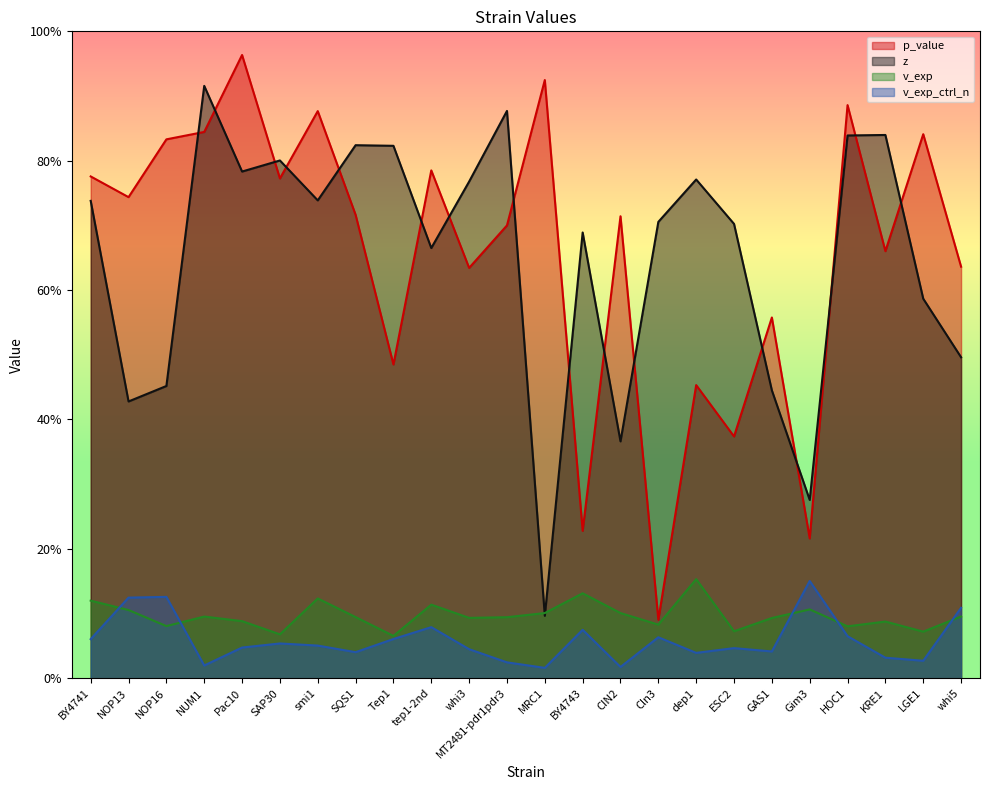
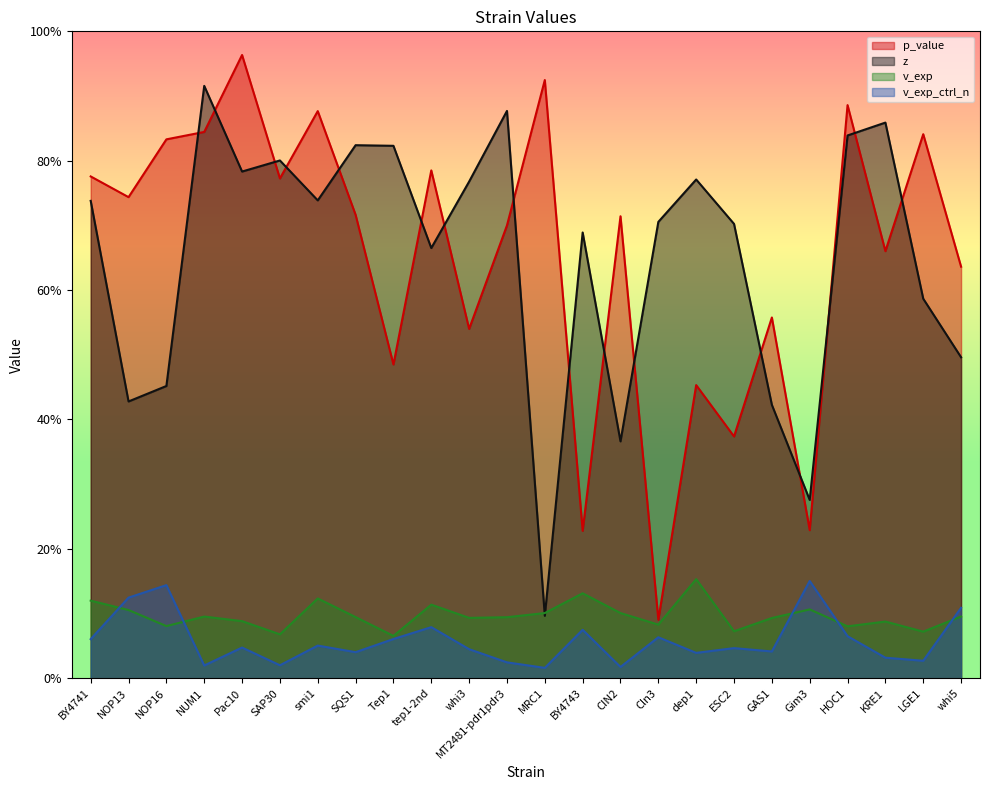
  {
    "p_value": {
      "BY4741": "78%",
      "NOP13": "74%",
      "NOP16": "83%",
      "NUM1": "84%",
      "Pac10": "96%",
      "SAP30": "77%",
      "smi1": "88%",
      "SQS1": "72%",
      "Tep1": "49%",
      "tep1-2nd": "79%",
-     "whi3": "63%",
+     "whi3": "54%",
      "MT2481-pdr1pdr3": "70%",
      "MRC1": "92%",
      "BY4743": "23%",
      "CIN2": "71%",
      "Cln3": "9%",
      "dep1": "45%",
      "ESC2": "37%",
      "GAS1": "56%",
-     "Gim3": "22%",
+     "Gim3": "23%",
      "HOC1": "89%",
      "KRE1": "66%",
      "LGE1": "84%",
      "whi5": "64%"
    },
    "z": {
      "BY4741": "74%",
      "NOP13": "43%",
      "NOP16": "45%",
      "NUM1": "92%",
      "Pac10": "78%",
      "SAP30": "80%",
      "smi1": "74%",
      "SQS1": "82%",
      "Tep1": "82%",
      "tep1-2nd": "67%",
      "whi3": "77%",
      "MT2481-pdr1pdr3": "88%",
      "MRC1": "10%",
      "BY4743": "69%",
      "CIN2": "37%",
      "Cln3": "71%",
      "dep1": "77%",
      "ESC2": "70%",
-     "GAS1": "45%",
+     "GAS1": "42%",
      "Gim3": "28%",
      "HOC1": "84%",
-     "KRE1": "84%",
+     "KRE1": "86%",
      "LGE1": "59%",
      "whi5": "50%"
    },
    "v_exp": {
      "BY4741": "12%",
      "NOP13": "11%",
      "NOP16": "8%",
      "NUM1": "10%",
      "Pac10": "9%",
      "SAP30": "7%",
      "smi1": "12%",
      "SQS1": "9%",
      "Tep1": "7%",
      "tep1-2nd": "11%",
      "whi3": "9%",
      "MT2481-pdr1pdr3": "9%",
      "MRC1": "10%",
      "BY4743": "13%",
      "CIN2": "10%",
      "Cln3": "8%",
      "dep1": "15%",
      "ESC2": "7%",
      "GAS1": "9%",
      "Gim3": "11%",
      "HOC1": "8%",
      "KRE1": "9%",
      "LGE1": "7%",
      "whi5": "10%"
    },
    "v_exp_ctrl_n": {
      "BY4741": "6%",
      "NOP13": "12%",
-     "NOP16": "13%",
+     "NOP16": "14%",
      "NUM1": "2%",
      "Pac10": "5%",
-     "SAP30": "5%",
+     "SAP30": "2%",
      "smi1": "5%",
      "SQS1": "4%",
      "Tep1": "6%",
      "tep1-2nd": "8%",
      "whi3": "4%",
      "MT2481-pdr1pdr3": "2%",
      "MRC1": "2%",
      "BY4743": "7%",
      "CIN2": "2%",
      "Cln3": "6%",
      "dep1": "4%",
      "ESC2": "5%",
      "GAS1": "4%",
      "Gim3": "15%",
      "HOC1": "6%",
      "KRE1": "3%",
      "LGE1": "3%",
      "whi5": "11%"
    }
  }
